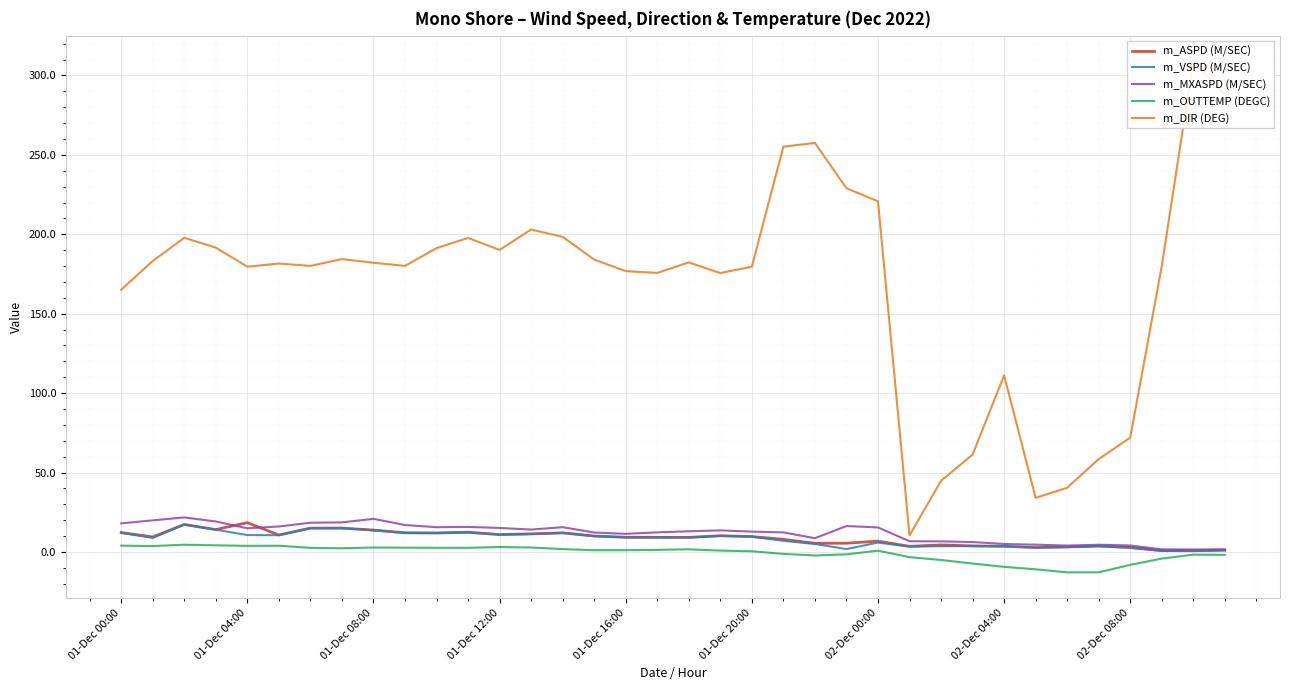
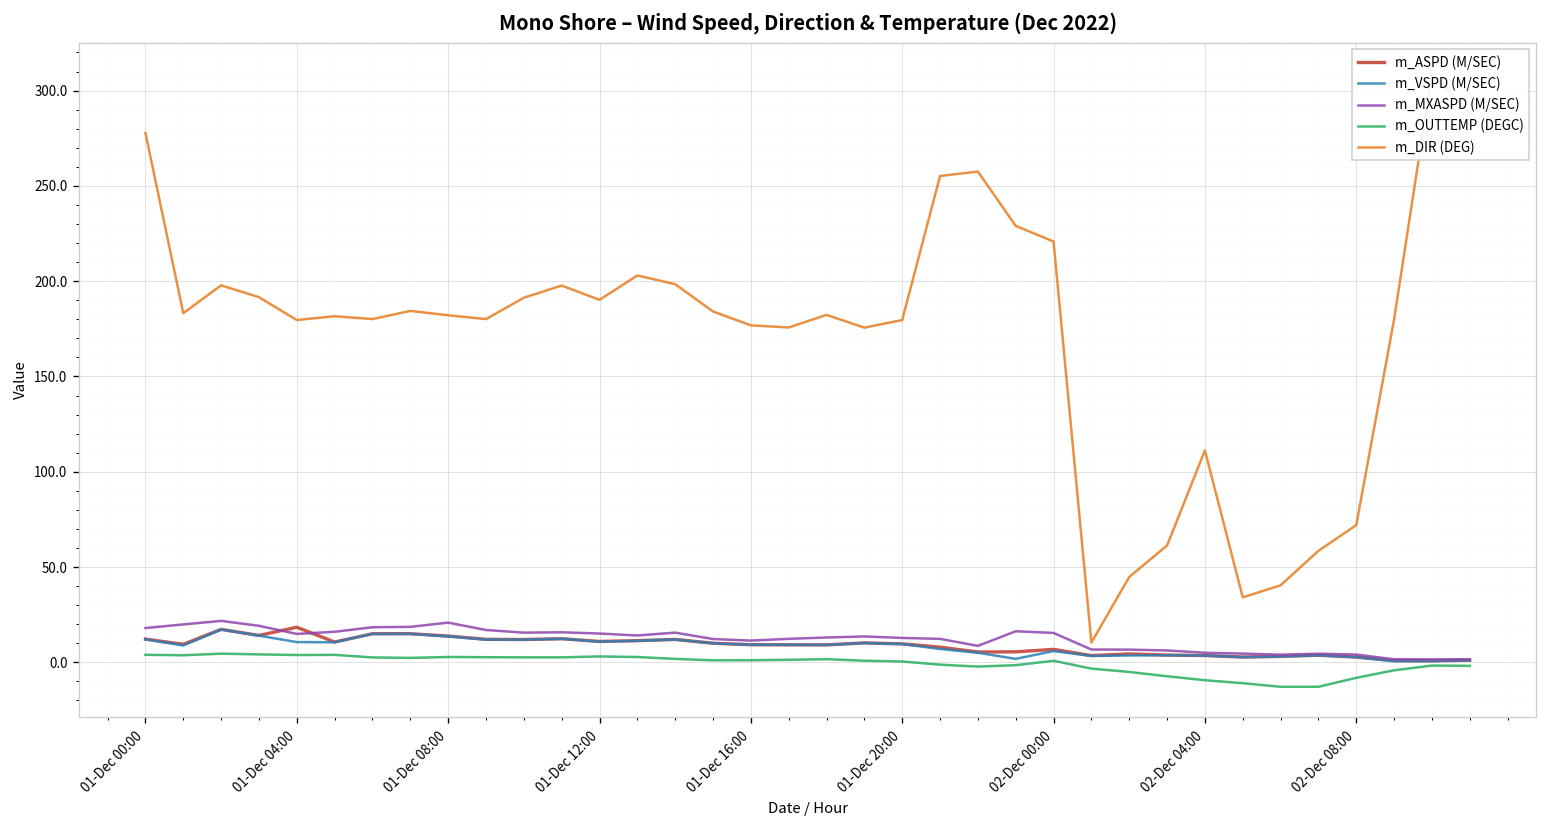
  {
    "m_ASPD (M/SEC)": {
      "01-Dec 04:00": 18
    },
    "m_VSPD (M/SEC)": {
      "01-Dec 04:00": 11
    },
    "m_MXASPD (M/SEC)": {
      "01-Dec 00:00": 18,
      "01-Dec 04:00": 15,
      "01-Dec 08:00": 21,
      "01-Dec 12:00": 15,
      "01-Dec 16:00": 11,
      "01-Dec 20:00": 13,
      "02-Dec 00:00": 15
    },
    "m_OUTTEMP (DEGC)": {
      "01-Dec 00:00": 4,
      "01-Dec 04:00": 4,
      "01-Dec 08:00": 3,
      "01-Dec 12:00": 3,
      "01-Dec 16:00": 1,
      "01-Dec 20:00": 0,
      "02-Dec 00:00": 1,
      "02-Dec 04:00": -9,
      "02-Dec 08:00": -8
    },
    "m_DIR (DEG)": {
-     "01-Dec 00:00": 165,
+     "01-Dec 00:00": 278,
      "01-Dec 04:00": 180,
      "01-Dec 08:00": 182,
      "01-Dec 12:00": 190,
      "01-Dec 16:00": 177,
      "01-Dec 20:00": 180,
      "02-Dec 00:00": 221,
      "02-Dec 04:00": 111,
      "02-Dec 08:00": 72
    }
  }
